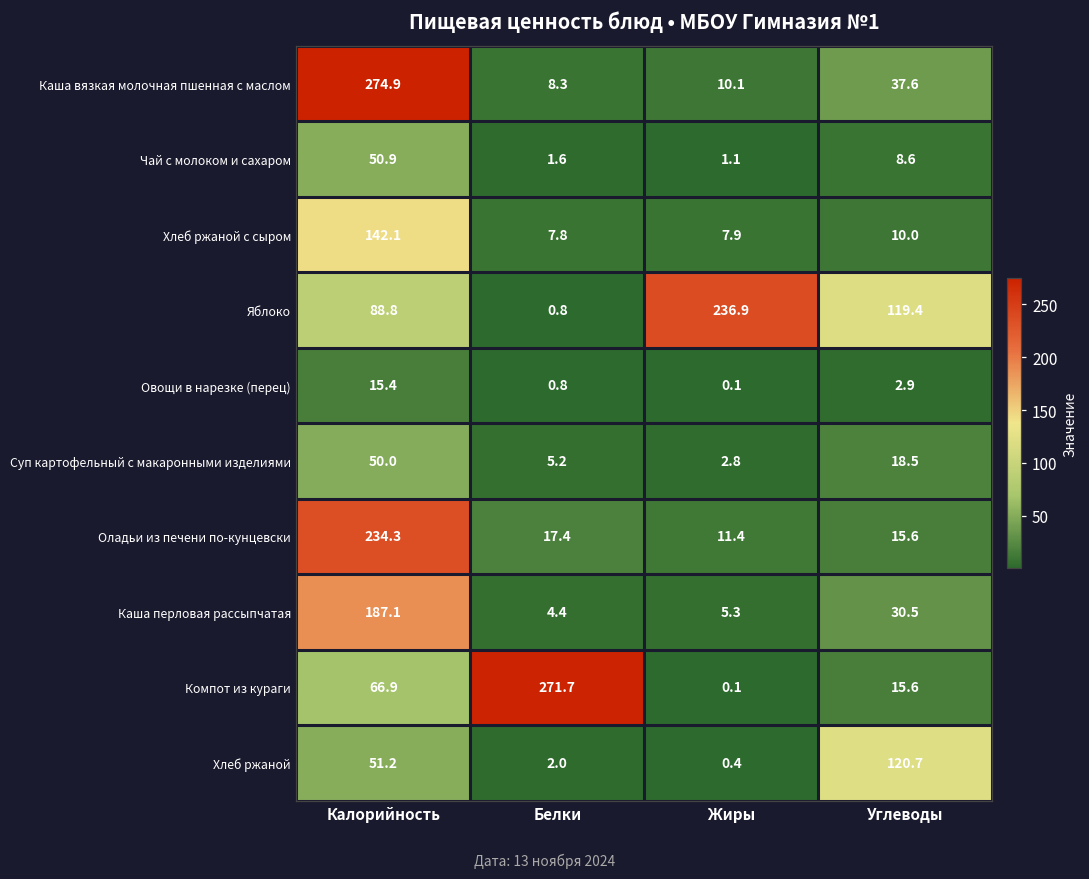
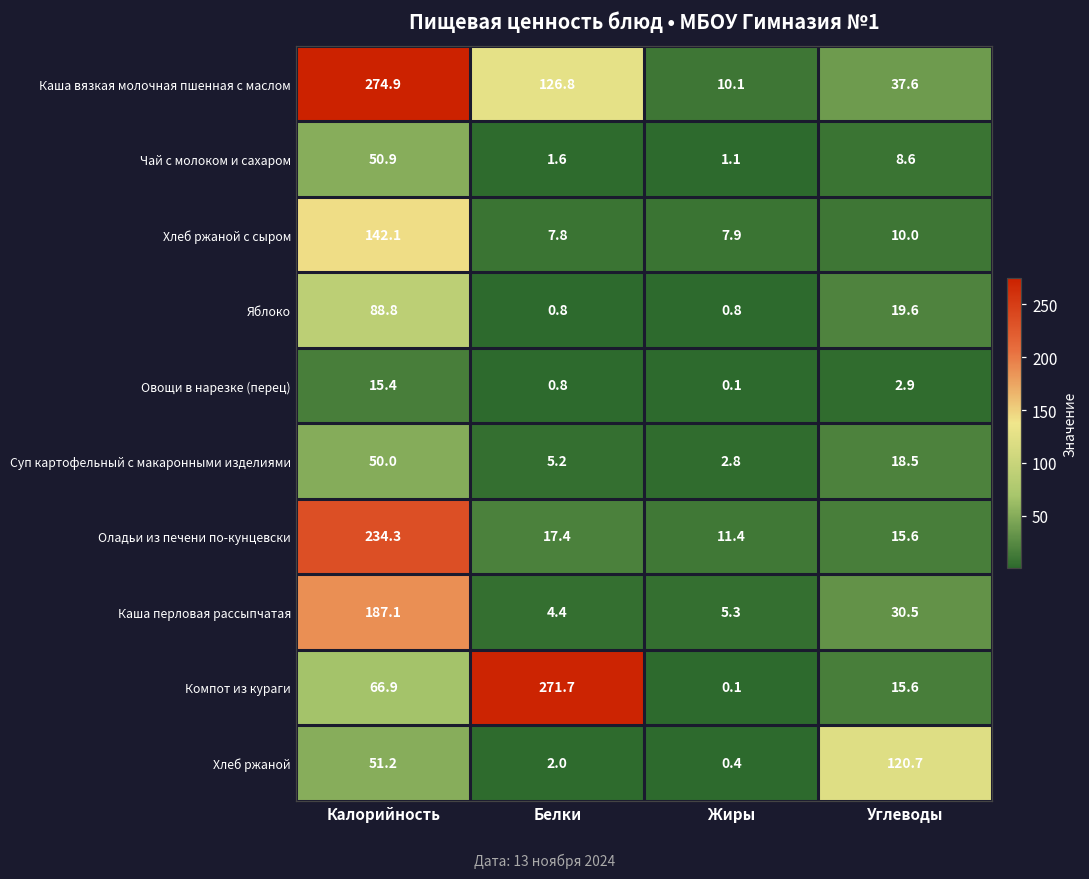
  {
    "Каша вязкая молочная пшенная с маслом": {
      "Калорийность": 274.9,
-     "Белки": 8.3,
+     "Белки": 126.8,
      "Жиры": 10.1,
      "Углеводы": 37.6
    },
    "Чай с молоком и сахаром": {
      "Калорийность": 50.9,
      "Белки": 1.6,
      "Жиры": 1.1,
      "Углеводы": 8.6
    },
    "Хлеб ржаной с сыром": {
      "Калорийность": 142.1,
      "Белки": 7.8,
      "Жиры": 7.9,
      "Углеводы": 10.0
    },
    "Яблоко": {
      "Калорийность": 88.8,
      "Белки": 0.8,
-     "Жиры": 236.9,
-     "Углеводы": 119.4
+     "Жиры": 0.8,
+     "Углеводы": 19.6
    },
    "Овощи в нарезке (перец)": {
      "Калорийность": 15.4,
      "Белки": 0.8,
      "Жиры": 0.1,
      "Углеводы": 2.9
    },
    "Суп картофельный с макаронными изделиями": {
      "Калорийность": 50.0,
      "Белки": 5.2,
      "Жиры": 2.8,
      "Углеводы": 18.5
    },
    "Оладьи из печени по-кунцевски": {
      "Калорийность": 234.3,
      "Белки": 17.4,
      "Жиры": 11.4,
      "Углеводы": 15.6
    },
    "Каша перловая рассыпчатая": {
      "Калорийность": 187.1,
      "Белки": 4.4,
      "Жиры": 5.3,
      "Углеводы": 30.5
    },
    "Компот из кураги": {
      "Калорийность": 66.9,
      "Белки": 271.7,
      "Жиры": 0.1,
      "Углеводы": 15.6
    },
    "Хлеб ржаной": {
      "Калорийность": 51.2,
      "Белки": 2.0,
      "Жиры": 0.4,
      "Углеводы": 120.7
    }
  }
